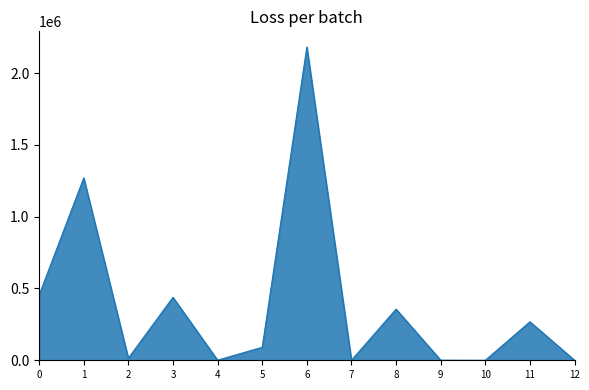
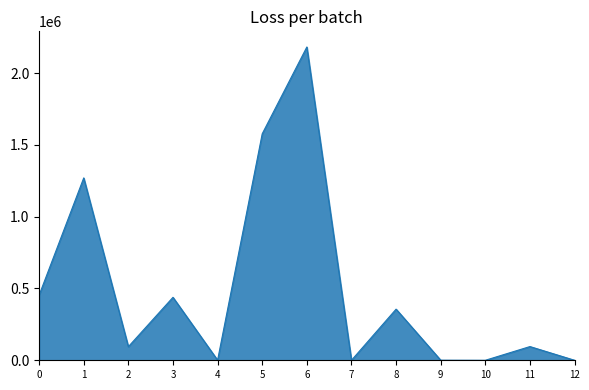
  {
    "0": 450000,
    "1": 1270000,
-   "2": 10000,
+   "2": 90000,
    "3": 440000,
    "4": 0,
-   "5": 90000,
+   "5": 1580000,
    "6": 2180000,
    "7": 0,
    "8": 360000,
    "9": 0,
    "10": 0,
-   "11": 270000,
+   "11": 100000,
    "12": 0
  }
